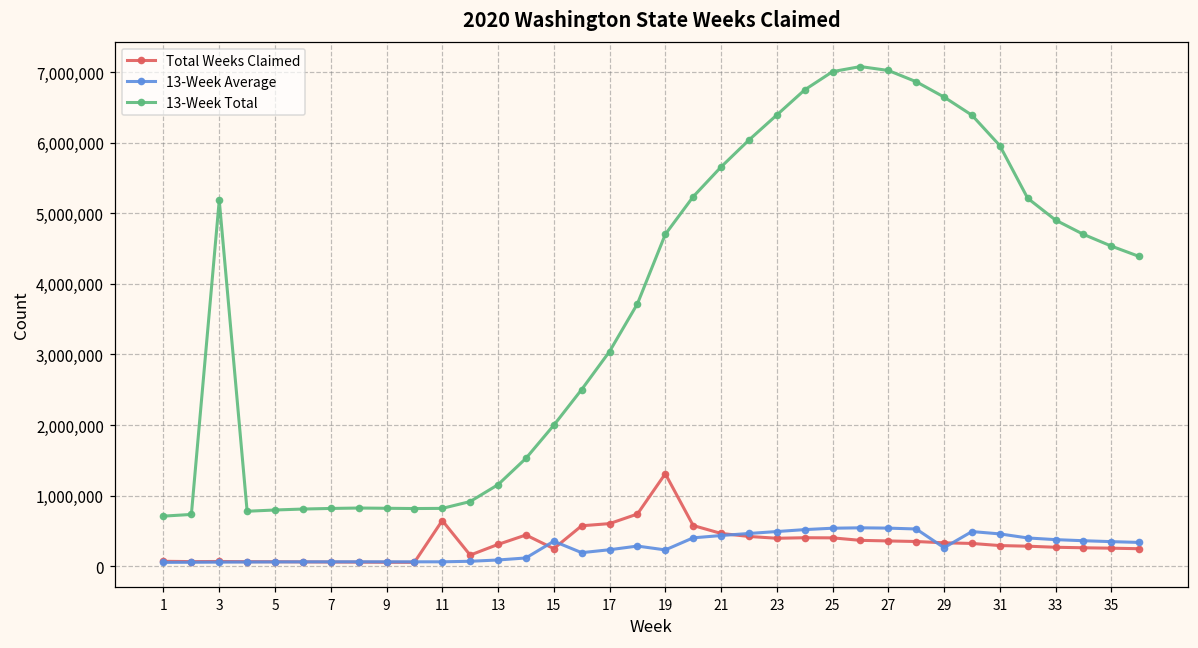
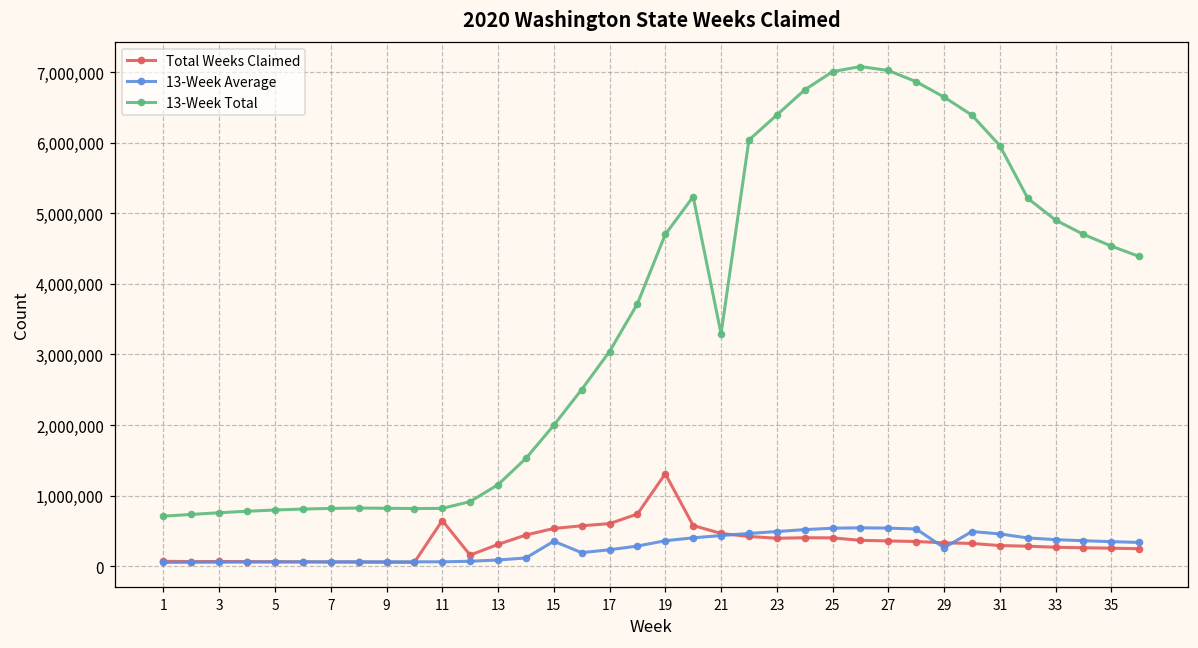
  {
    "Total Weeks Claimed": {
      "11": "600,000",
      "13": "300,000",
-     "15": "200,000",
+     "15": "500,000",
      "17": "600,000",
      "19": "1,300,000",
      "23": "400,000",
      "25": "400,000",
      "27": "400,000",
      "29": "300,000",
      "31": "300,000",
      "33": "300,000",
      "35": "300,000"
    },
    "13-Week Average": {
      "11": "100,000",
      "13": "100,000",
      "15": "400,000",
      "17": "200,000",
-     "19": "200,000",
+     "19": "400,000",
      "23": "500,000",
      "25": "500,000",
      "27": "500,000",
      "29": "300,000",
      "31": "500,000",
      "33": "400,000",
      "35": "300,000"
    },
    "13-Week Total": {
      "1": "700,000",
-     "3": "5,200,000",
+     "3": "800,000",
      "5": "800,000",
      "7": "800,000",
      "9": "800,000",
      "11": "800,000",
      "13": "1,200,000",
      "15": "2,000,000",
      "17": "3,000,000",
      "19": "4,700,000",
-     "21": "5,700,000",
+     "21": "3,300,000",
      "23": "6,400,000",
      "25": "7,000,000",
      "27": "7,000,000",
      "29": "6,600,000",
      "31": "6,000,000",
      "33": "4,900,000",
      "35": "4,500,000"
    }
  }
